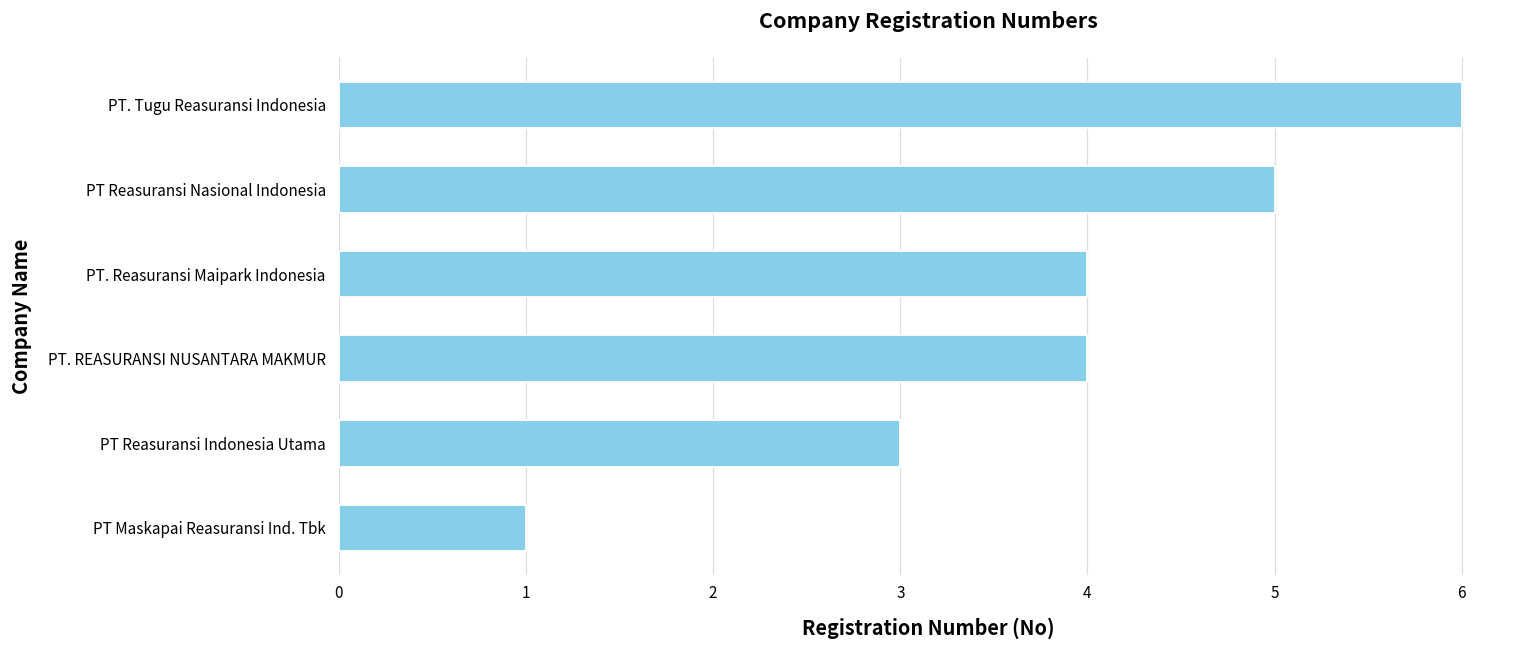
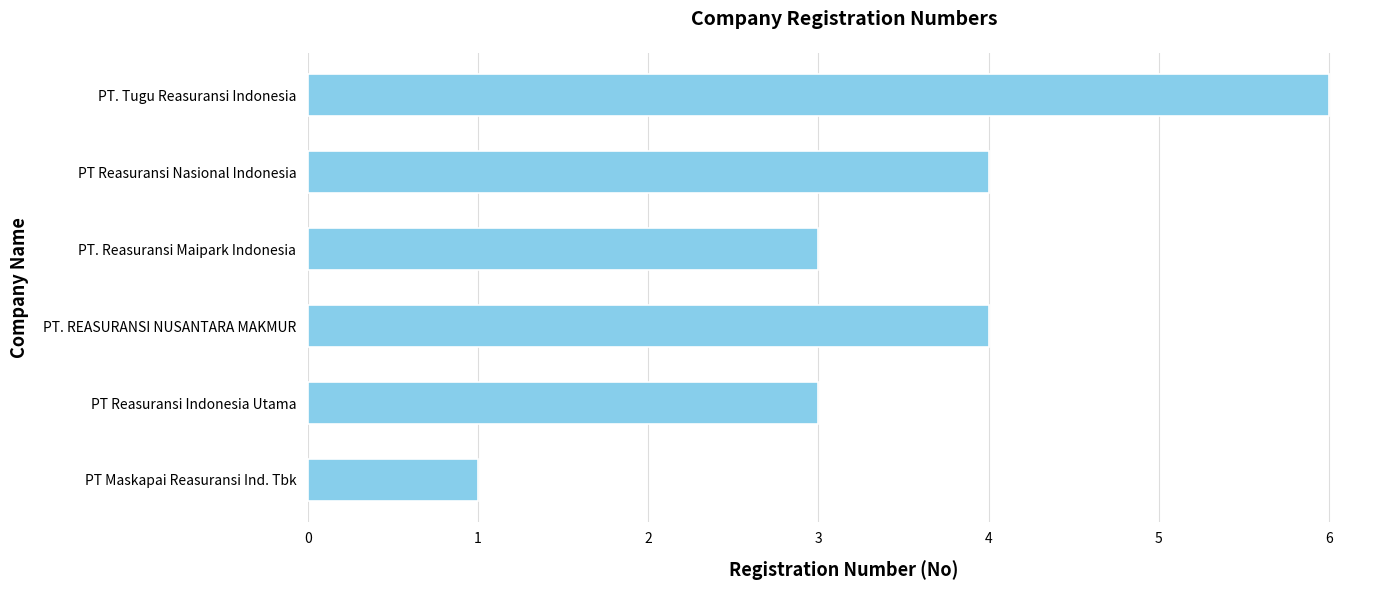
  {
    "PT. Tugu Reasuransi Indonesia": 6,
-   "PT Reasuransi Nasional Indonesia": 5,
-   "PT. Reasuransi Maipark Indonesia": 4,
+   "PT Reasuransi Nasional Indonesia": 4,
+   "PT. Reasuransi Maipark Indonesia": 3,
    "PT. REASURANSI NUSANTARA MAKMUR": 4,
    "PT Reasuransi Indonesia Utama": 3,
    "PT Maskapai Reasuransi Ind. Tbk": 1
  }
